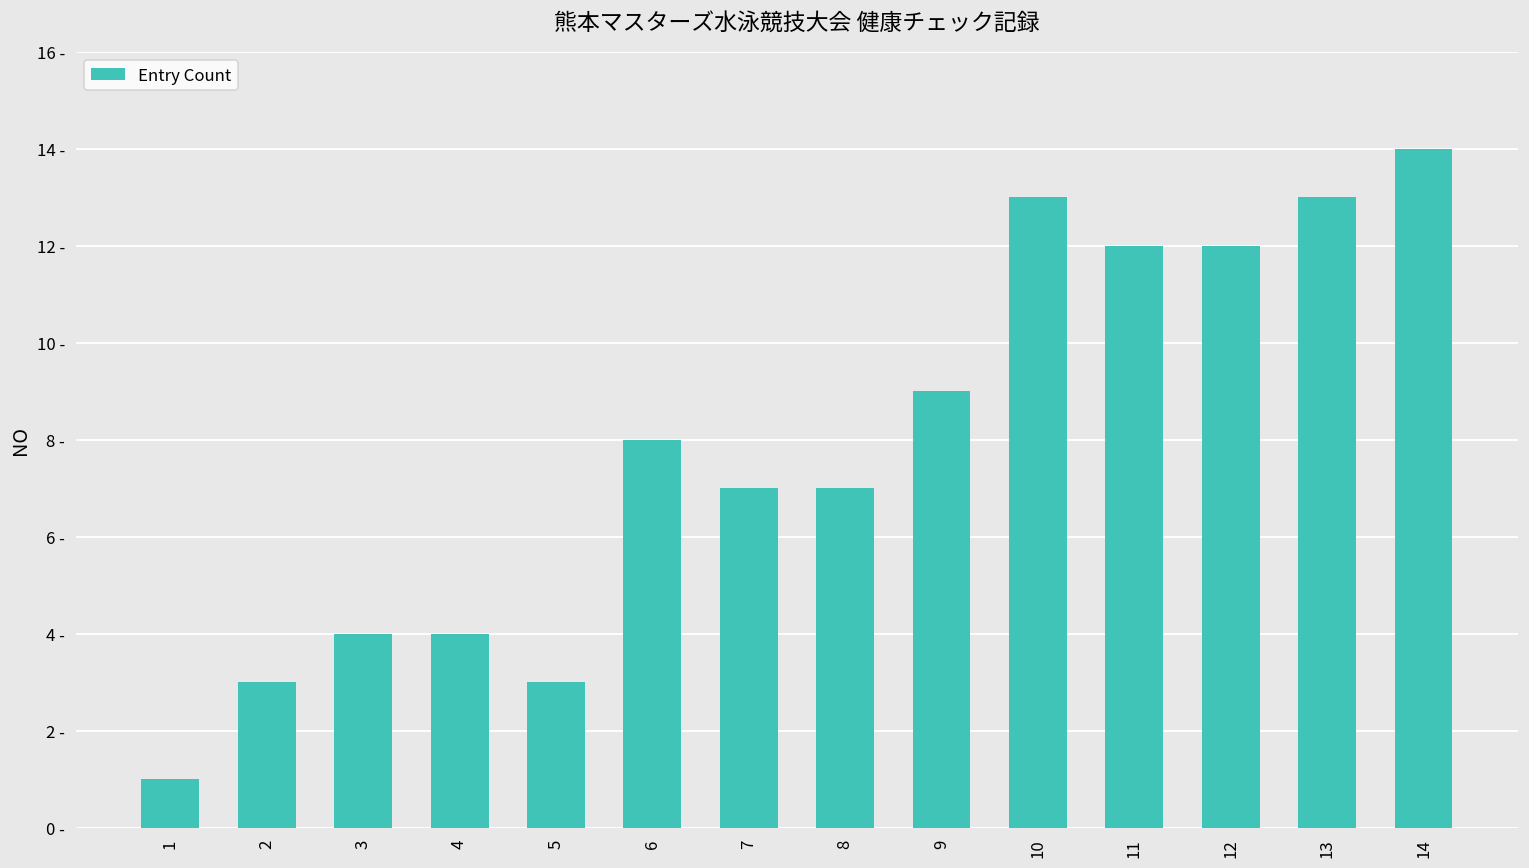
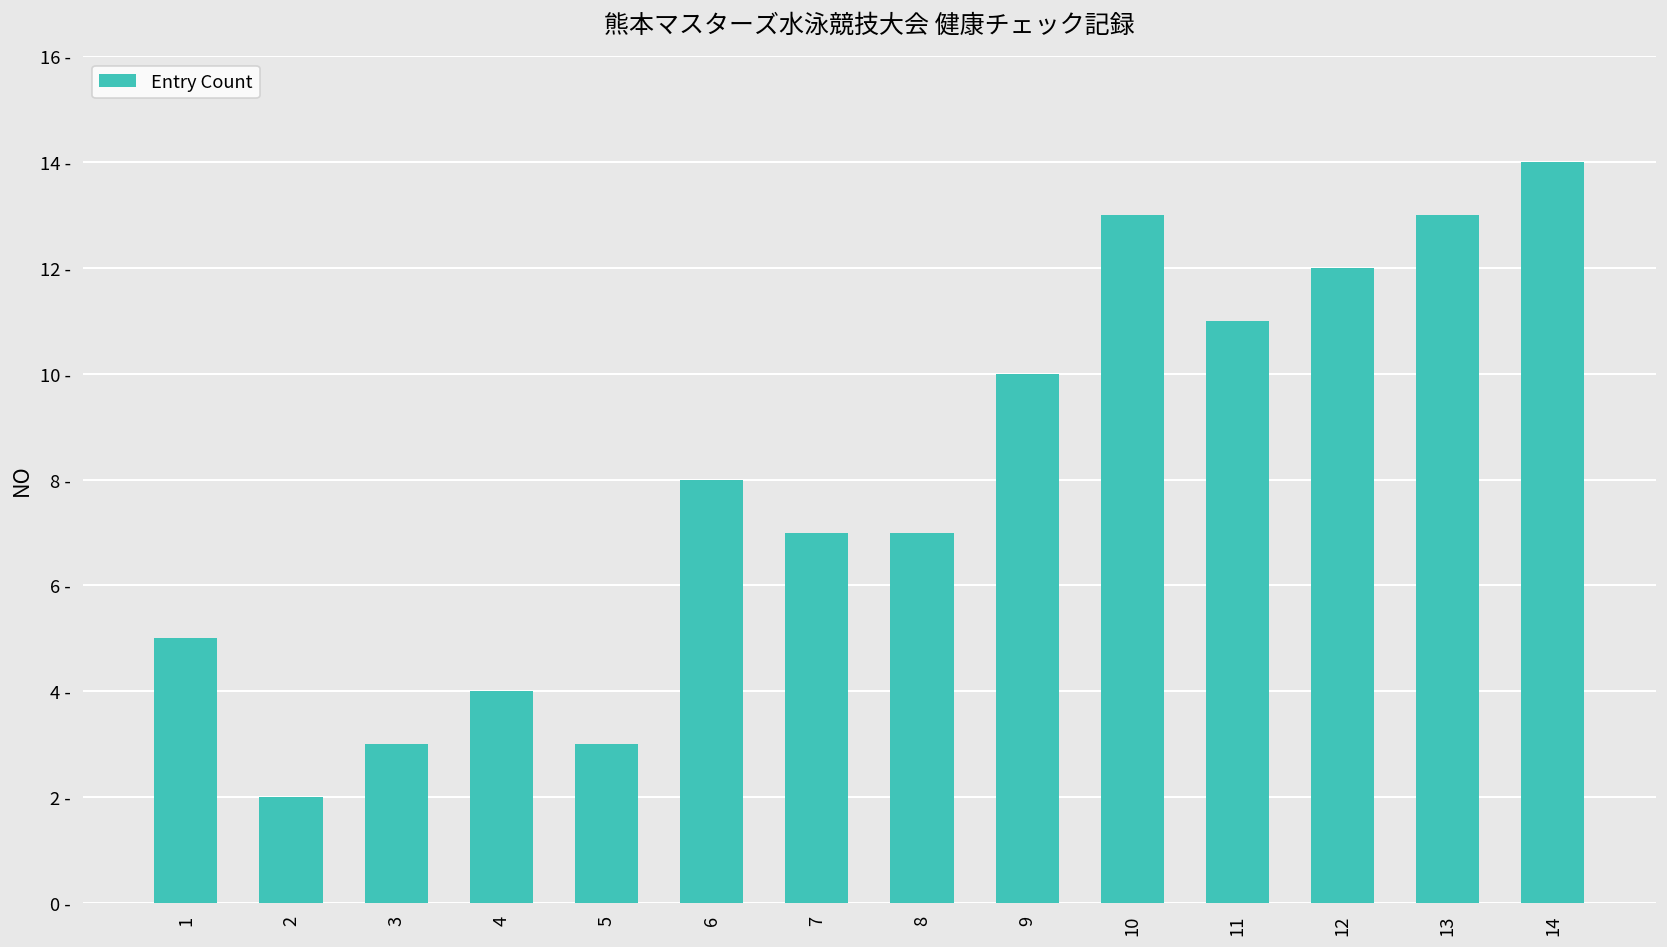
  {
-   "1": "1 -",
-   "2": "3 -",
-   "3": "4 -",
+   "1": "5 -",
+   "2": "2 -",
+   "3": "3 -",
    "4": "4 -",
    "5": "3 -",
    "6": "8 -",
    "7": "7 -",
    "8": "7 -",
-   "9": "9 -",
+   "9": "10 -",
    "10": "13 -",
-   "11": "12 -",
+   "11": "11 -",
    "12": "12 -",
    "13": "13 -",
    "14": "14 -"
  }
